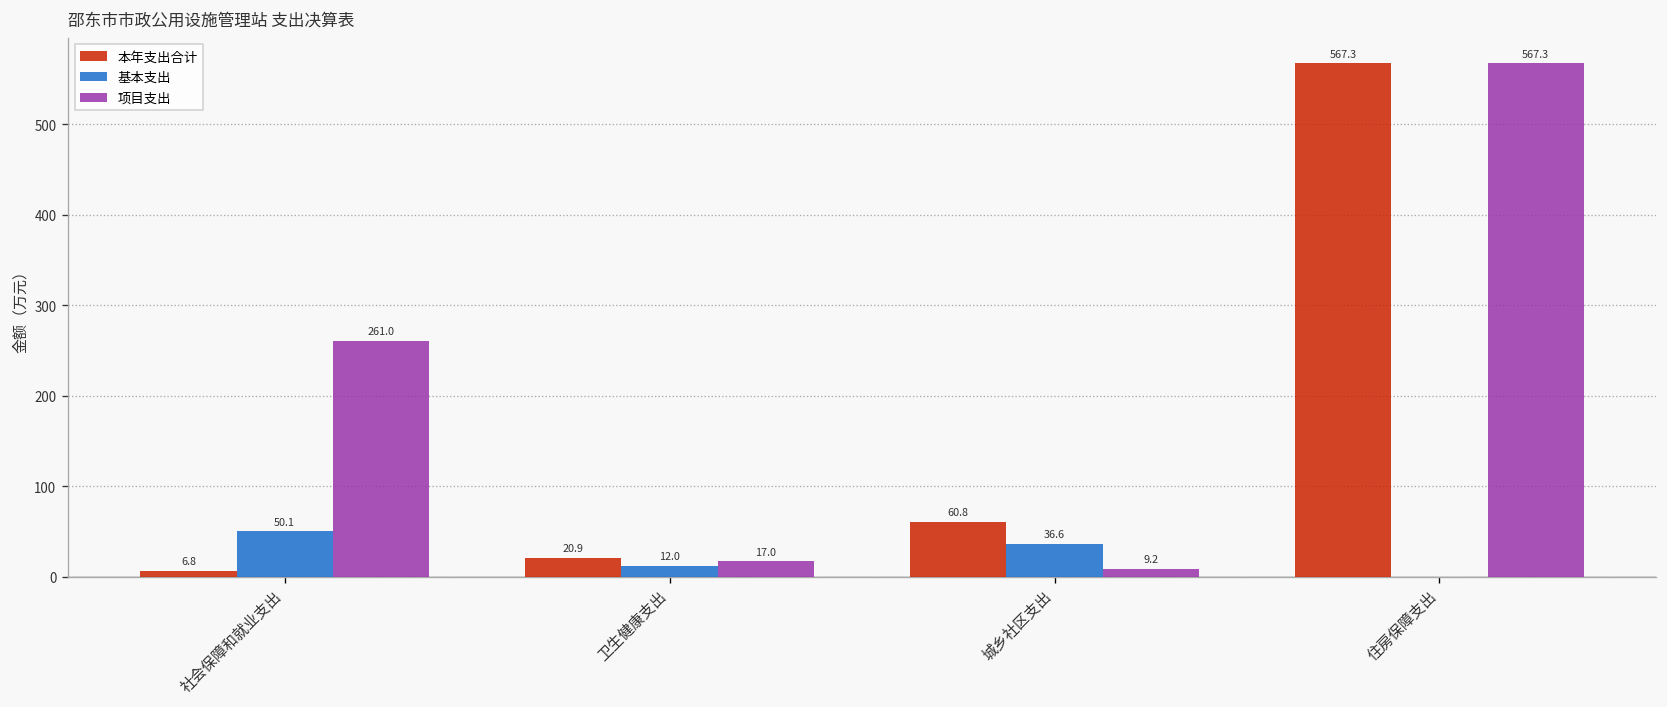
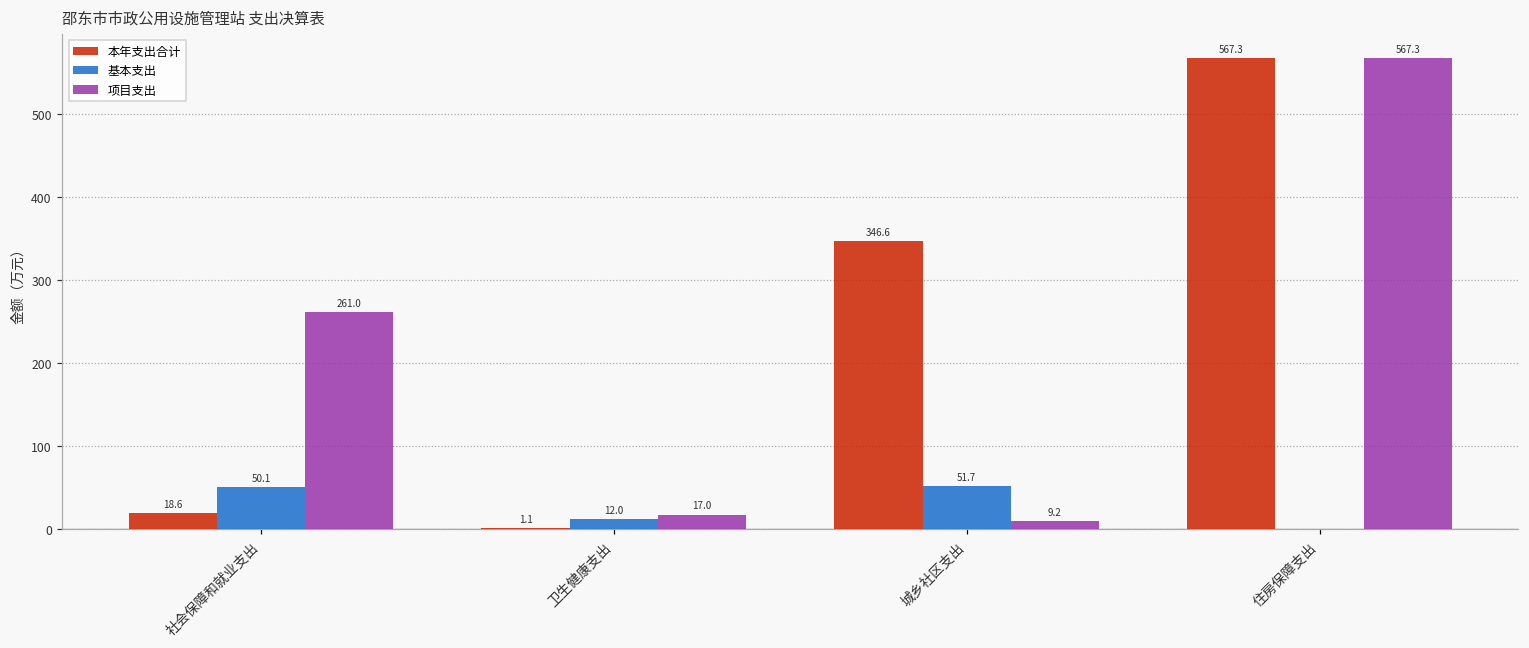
  {
    "本年支出合计": {
-     "社会保障和就业支出": 6.8,
-     "卫生健康支出": 20.9,
-     "城乡社区支出": 60.8,
+     "社会保障和就业支出": 18.6,
+     "卫生健康支出": 1.1,
+     "城乡社区支出": 346.6,
      "住房保障支出": 567.3
    },
    "基本支出": {
      "社会保障和就业支出": 50.1,
      "卫生健康支出": 12.0,
-     "城乡社区支出": 36.6
+     "城乡社区支出": 51.7
    },
    "项目支出": {
      "社会保障和就业支出": 261.0,
      "卫生健康支出": 17.0,
      "城乡社区支出": 9.2,
      "住房保障支出": 567.3
    }
  }
